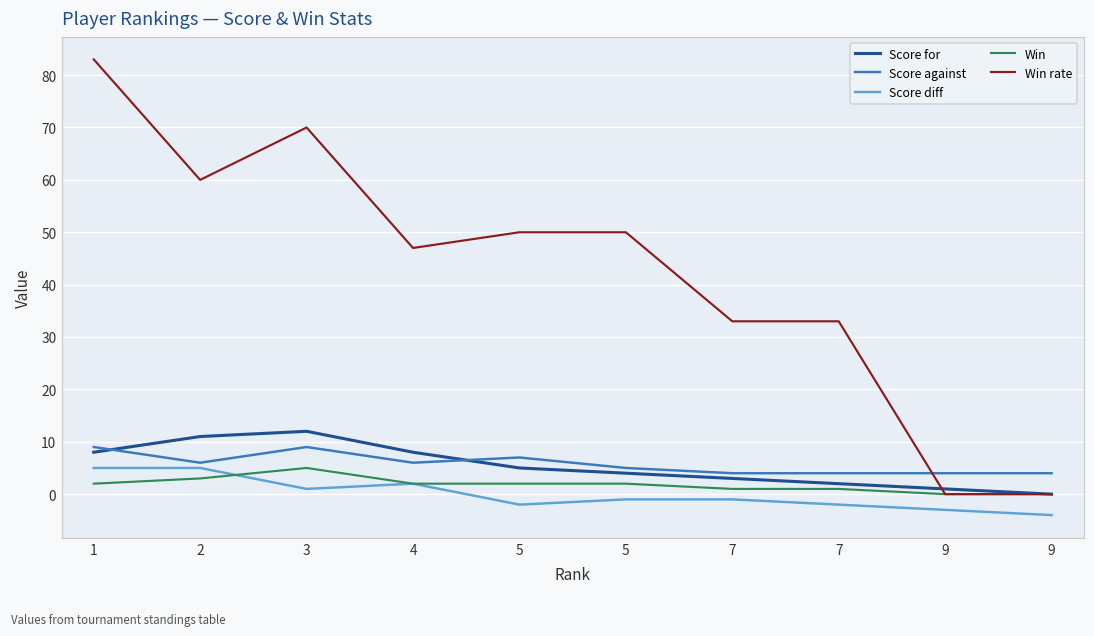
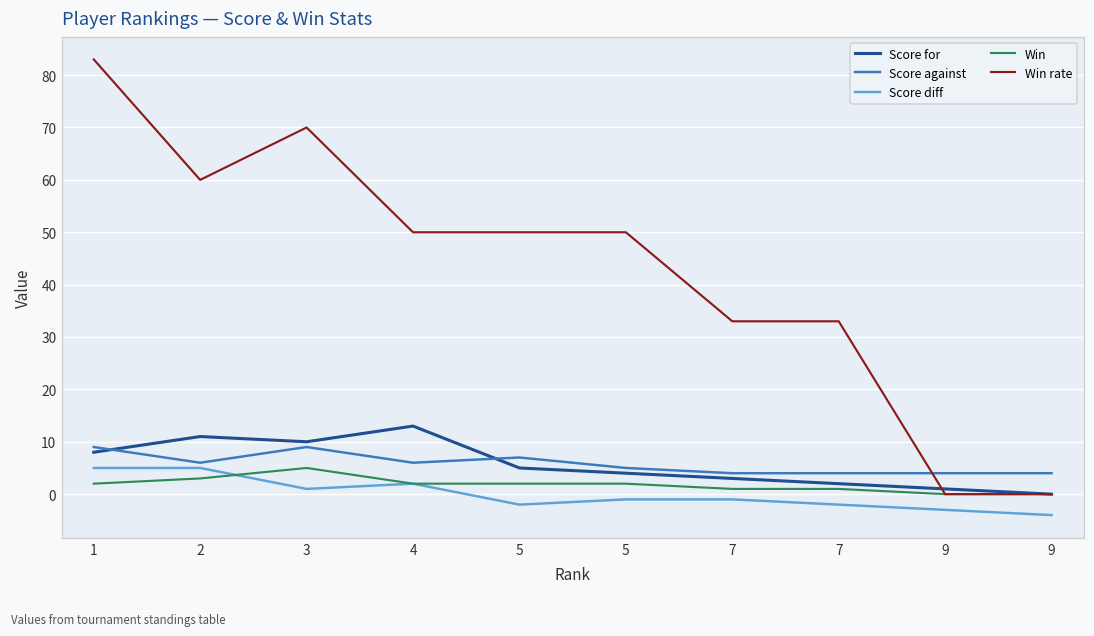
  {
    "Score for": {
      "1": 8,
      "2": 11,
-     "3": 12,
-     "4": 8
+     "3": 10,
+     "4": 13
    },
    "Win": {
      "1": 2,
      "2": 3,
      "3": 5
    },
    "Win rate": {
      "1": 83,
      "2": 60,
      "3": 70,
-     "4": 47
+     "4": 50
    }
  }
